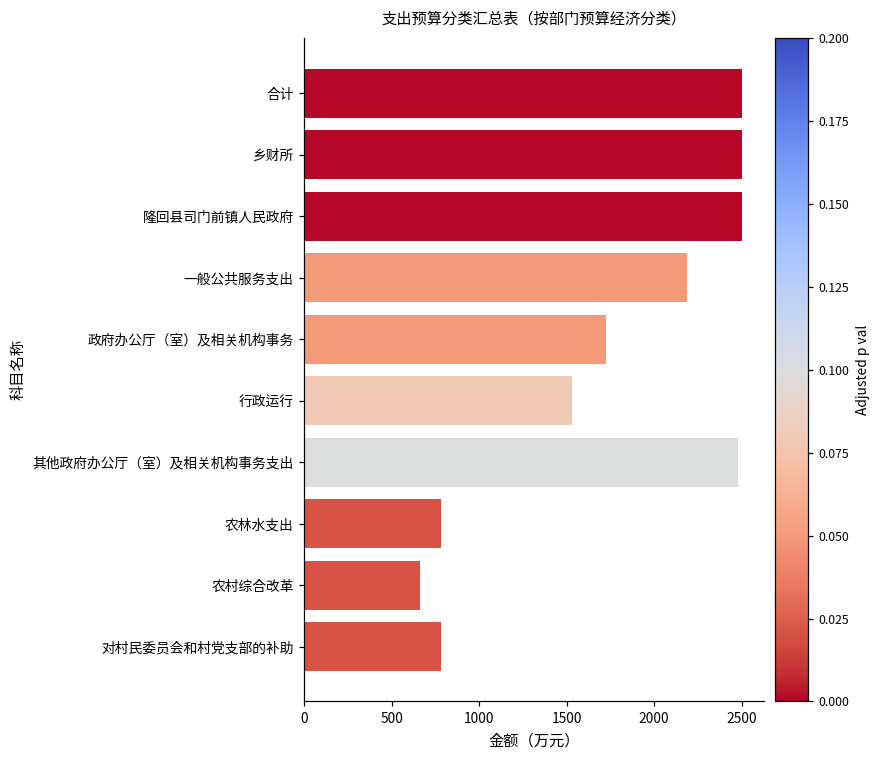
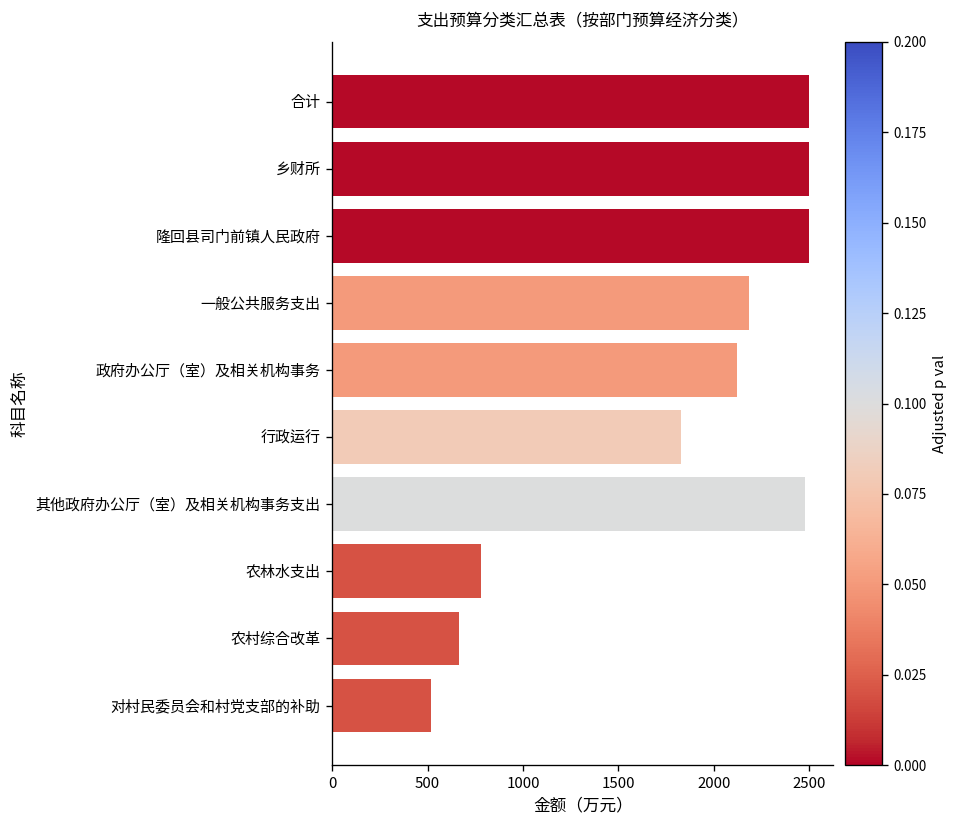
  {
    "合计": 2500,
    "乡财所": 2500,
    "隆回县司门前镇人民政府": 2500,
    "一般公共服务支出": 2180,
-   "政府办公厅（室）及相关机构事务": 1720,
-   "行政运行": 1530,
+   "政府办公厅（室）及相关机构事务": 2120,
+   "行政运行": 1830,
    "其他政府办公厅（室）及相关机构事务支出": 2480,
    "农林水支出": 780,
    "农村综合改革": 660,
-   "对村民委员会和村党支部的补助": 780
+   "对村民委员会和村党支部的补助": 520
  }
